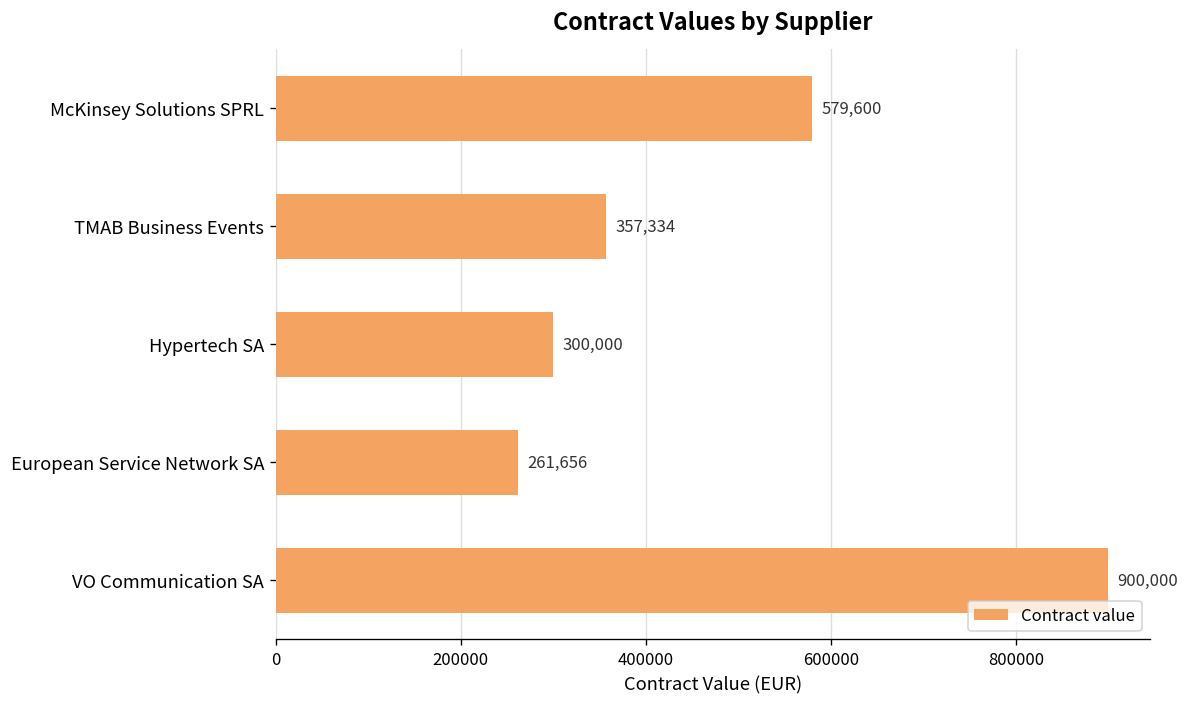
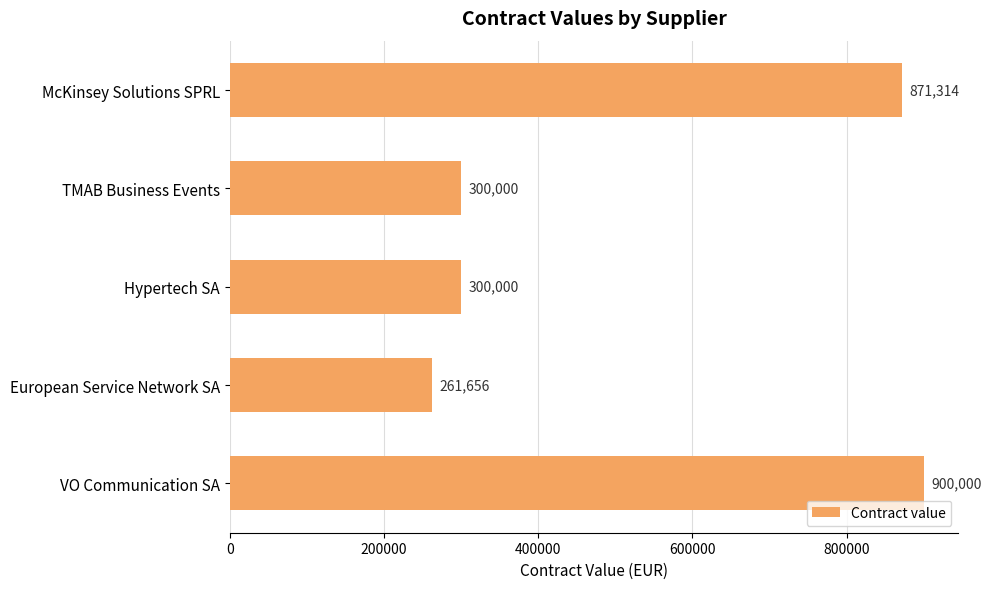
  {
-   "McKinsey Solutions SPRL": "579,600",
-   "TMAB Business Events": "357,334",
+   "McKinsey Solutions SPRL": "871,314",
+   "TMAB Business Events": "300,000",
    "Hypertech SA": "300,000",
    "European Service Network SA": "261,656",
    "VO Communication SA": "900,000"
  }
